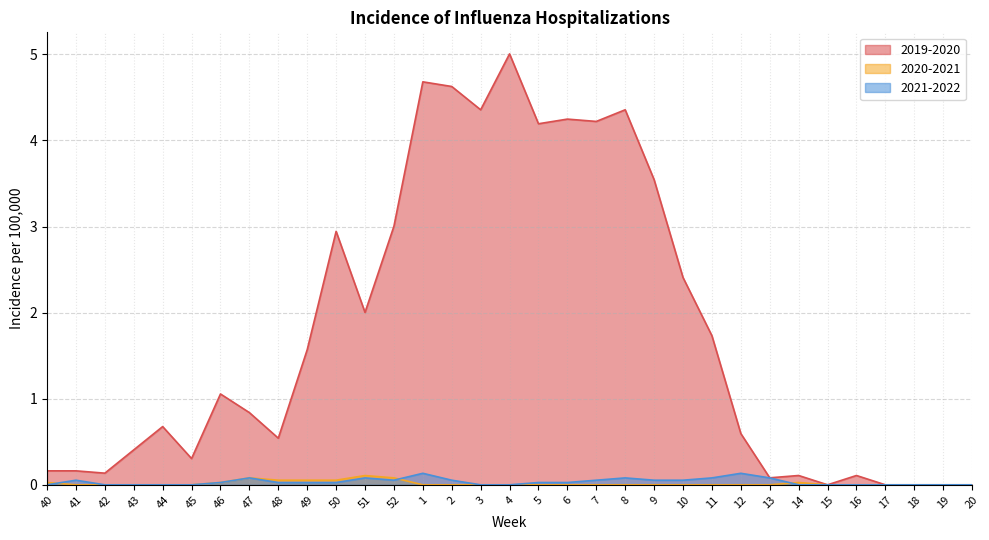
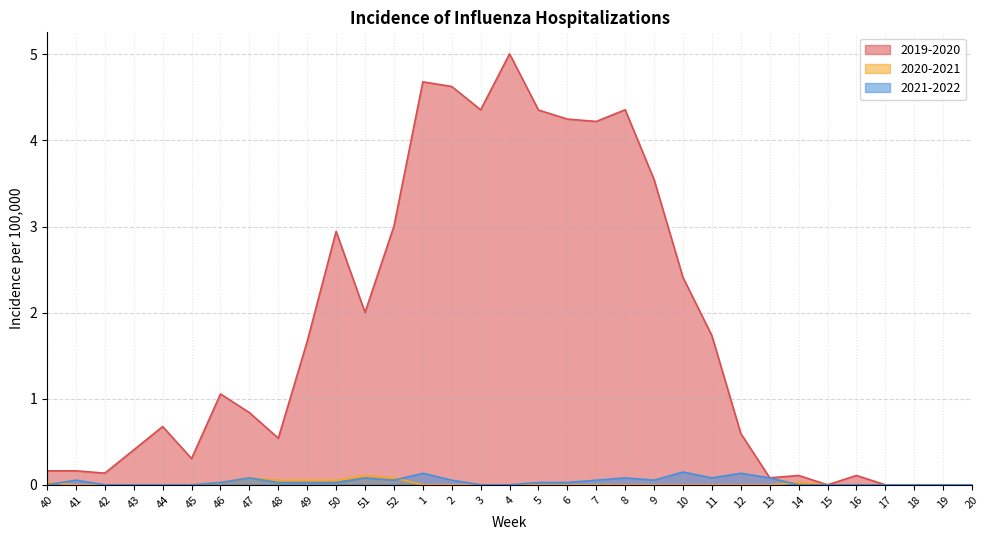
  {
    "2019-2020": {
      "40": 0.2,
      "41": 0.2,
      "42": 0.1,
      "43": 0.4,
      "44": 0.7,
      "45": 0.3,
      "46": 1.1,
      "47": 0.8,
      "48": 0.5,
-     "49": 1.6,
+     "49": 1.7,
      "50": 2.9,
      "51": 2.0,
      "52": 3.0,
      "1": 4.7,
      "2": 4.6,
      "3": 4.4,
      "4": 5.0,
-     "5": 4.2,
+     "5": 4.4,
      "6": 4.2,
      "7": 4.2,
      "8": 4.4,
      "9": 3.5,
      "10": 2.4,
      "11": 1.7,
      "12": 0.6,
      "14": 0.1,
      "16": 0.1
    },
    "2020-2021": {
      "41": 0.0,
      "1": 0.0,
      "2": 0.0,
      "7": 0.0,
      "8": 0.0,
      "9": 0.0,
      "10": 0.0,
      "11": 0.0,
      "12": 0.0,
      "13": 0.0
    },
    "2021-2022": {
      "41": 0.1,
      "1": 0.1,
      "2": 0.1,
      "7": 0.1,
      "8": 0.1,
      "9": 0.1,
-     "10": 0.05,
+     "10": 0.15,
      "11": 0.1,
      "12": 0.1
    }
  }
